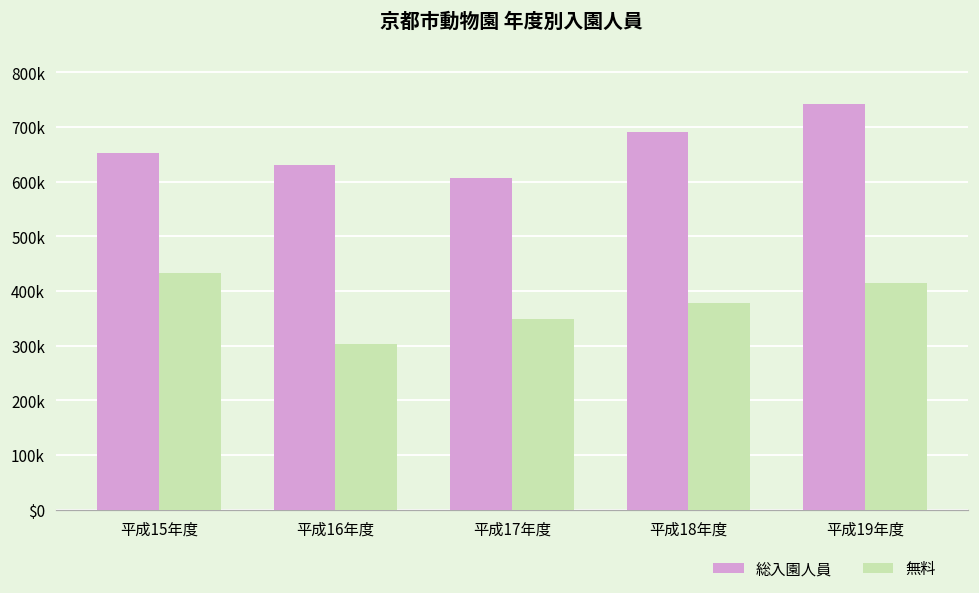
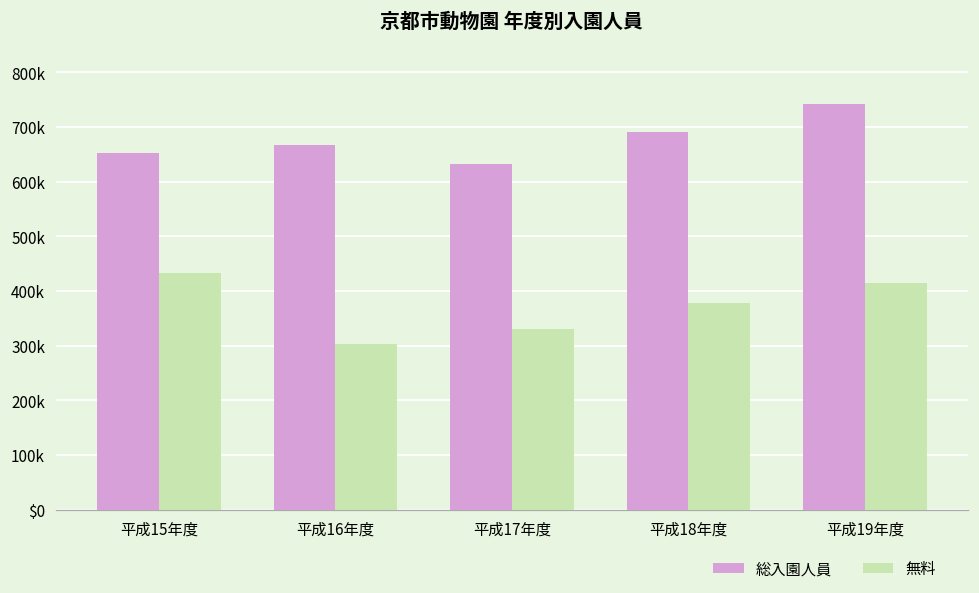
  {
    "総入園人員": {
      "平成15年度": 650000,
-     "平成16年度": 630000,
-     "平成17年度": 610000,
+     "平成16年度": 670000,
+     "平成17年度": 630000,
      "平成18年度": 690000,
      "平成19年度": 740000
    },
    "無料": {
      "平成15年度": 430000,
      "平成16年度": 300000,
-     "平成17年度": 350000,
+     "平成17年度": 330000,
      "平成18年度": 380000,
      "平成19年度": 420000
    }
  }
